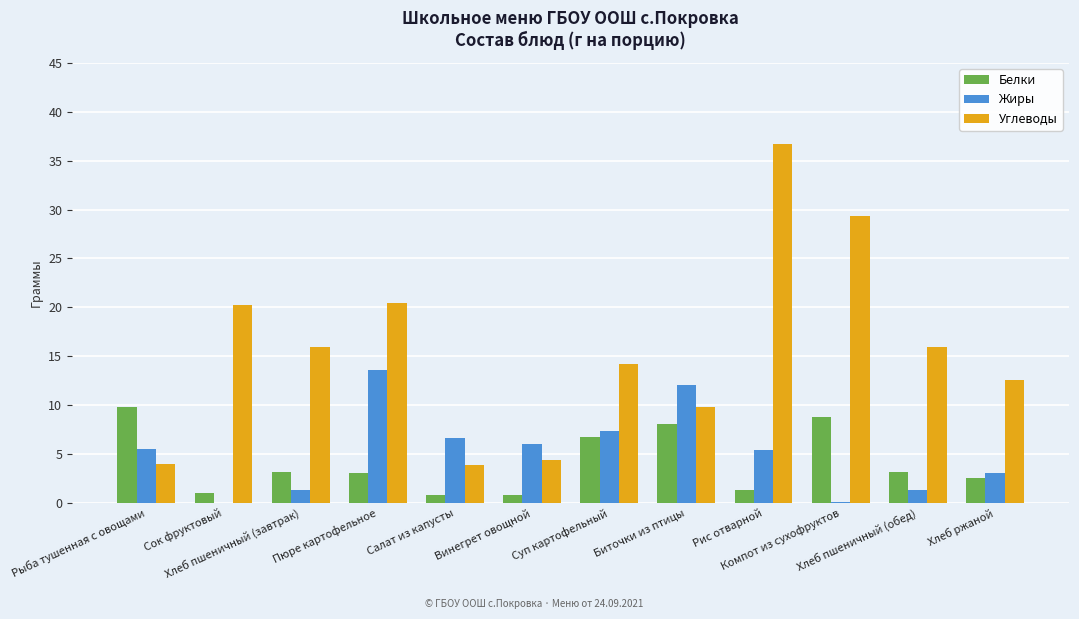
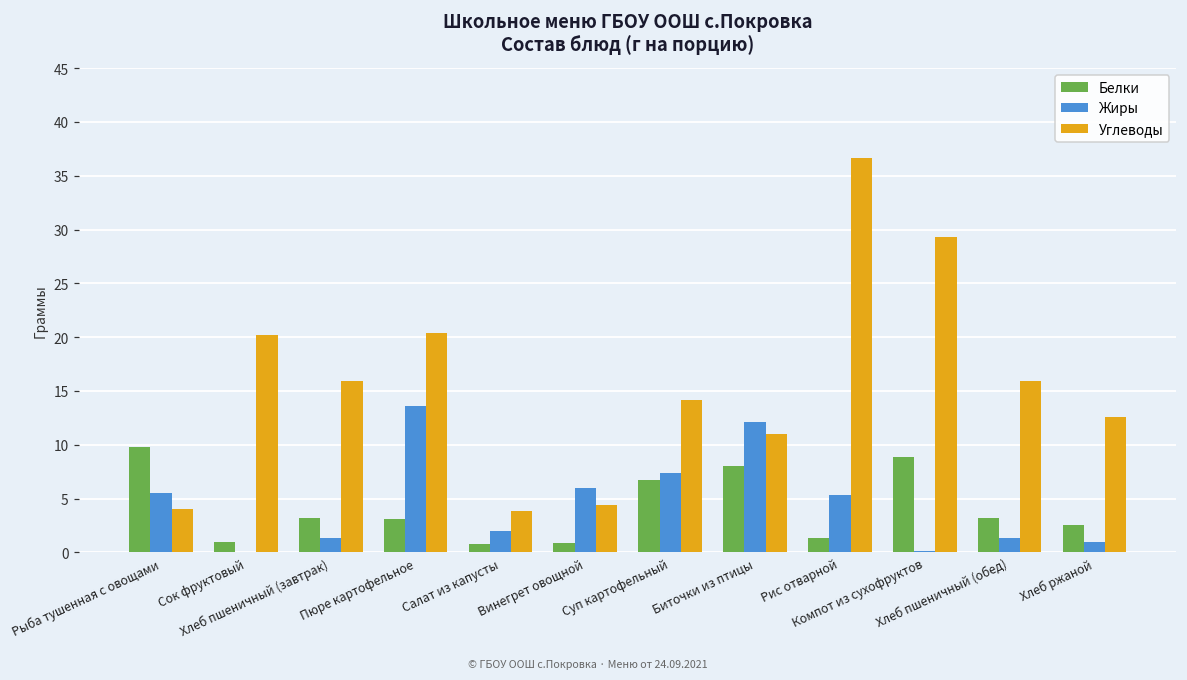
  {
    "Белки": {
      "Рыба тушенная с овощами": 10,
      "Сок фруктовый": 1,
      "Хлеб пшеничный (завтрак)": 3,
      "Пюре картофельное": 3,
      "Салат из капусты": 1,
      "Винегрет овощной": 1,
      "Суп картофельный": 7,
      "Биточки из птицы": 8,
      "Рис отварной": 1,
      "Компот из сухофруктов": 9,
      "Хлеб пшеничный (обед)": 3,
      "Хлеб ржаной": 3
    },
    "Жиры": {
      "Рыба тушенная с овощами": 6,
      "Сок фруктовый": 0,
      "Хлеб пшеничный (завтрак)": 1,
      "Пюре картофельное": 14,
-     "Салат из капусты": 7,
+     "Салат из капусты": 2,
      "Винегрет овощной": 6,
      "Суп картофельный": 7,
      "Биточки из птицы": 12,
      "Рис отварной": 5,
      "Хлеб пшеничный (обед)": 1,
-     "Хлеб ржаной": 3
+     "Хлеб ржаной": 1
    },
    "Углеводы": {
      "Рыба тушенная с овощами": 4,
      "Сок фруктовый": 20,
      "Хлеб пшеничный (завтрак)": 16,
      "Пюре картофельное": 20,
      "Салат из капусты": 4,
      "Винегрет овощной": 4,
      "Суп картофельный": 14,
-     "Биточки из птицы": 10,
+     "Биточки из птицы": 11,
      "Рис отварной": 37,
      "Компот из сухофруктов": 29,
      "Хлеб пшеничный (обед)": 16,
      "Хлеб ржаной": 13
    }
  }
